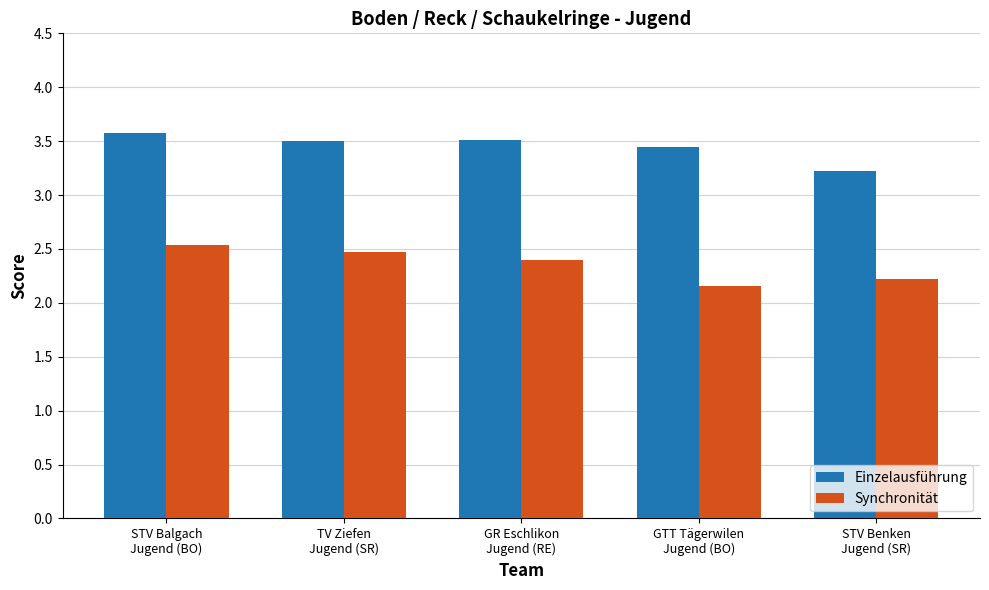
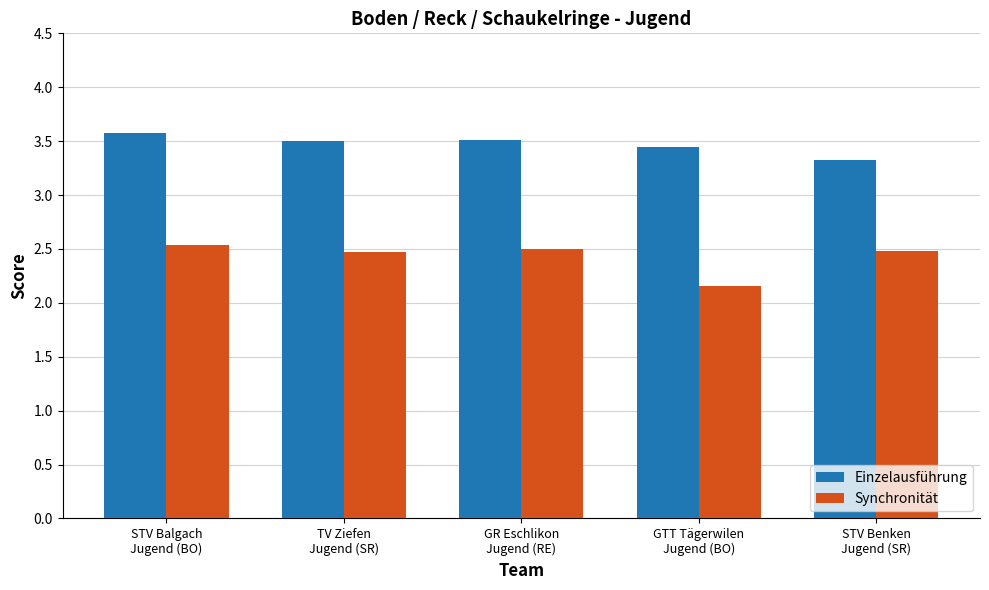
  {
    "Einzelausführung": {
      "STV Balgach Jugend (BO)": 3.58,
      "TV Ziefen Jugend (SR)": 3.50,
      "GR Eschlikon Jugend (RE)": 3.51,
      "GTT Tägerwilen Jugend (BO)": 3.45,
-     "STV Benken Jugend (SR)": 3.23
+     "STV Benken Jugend (SR)": 3.33
    },
    "Synchronität": {
      "STV Balgach Jugend (BO)": 2.54,
      "TV Ziefen Jugend (SR)": 2.48,
-     "GR Eschlikon Jugend (RE)": 2.4,
+     "GR Eschlikon Jugend (RE)": 2.5,
      "GTT Tägerwilen Jugend (BO)": 2.15,
-     "STV Benken Jugend (SR)": 2.23
+     "STV Benken Jugend (SR)": 2.49
    }
  }
